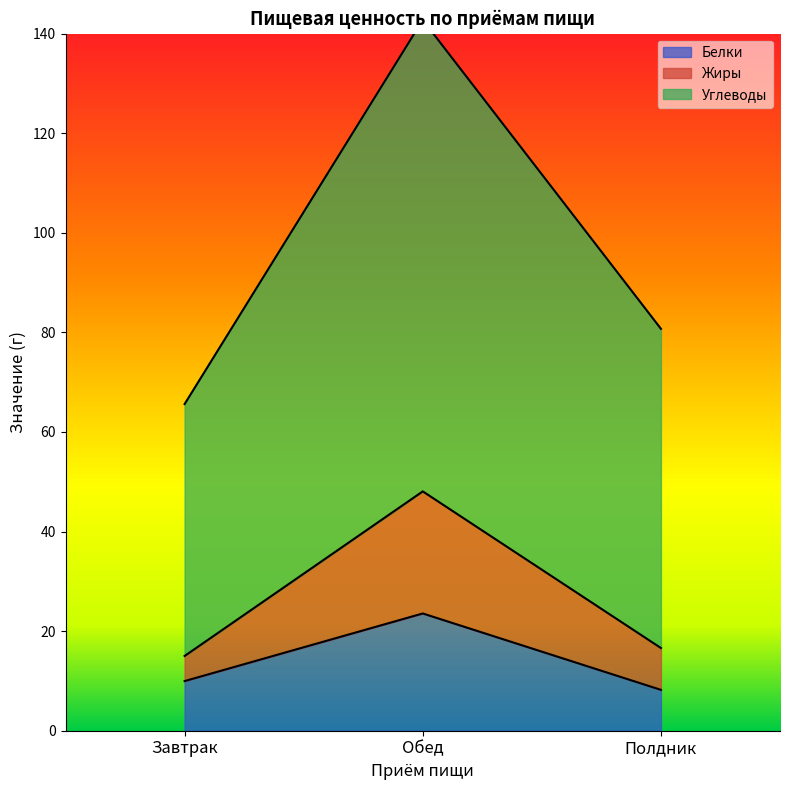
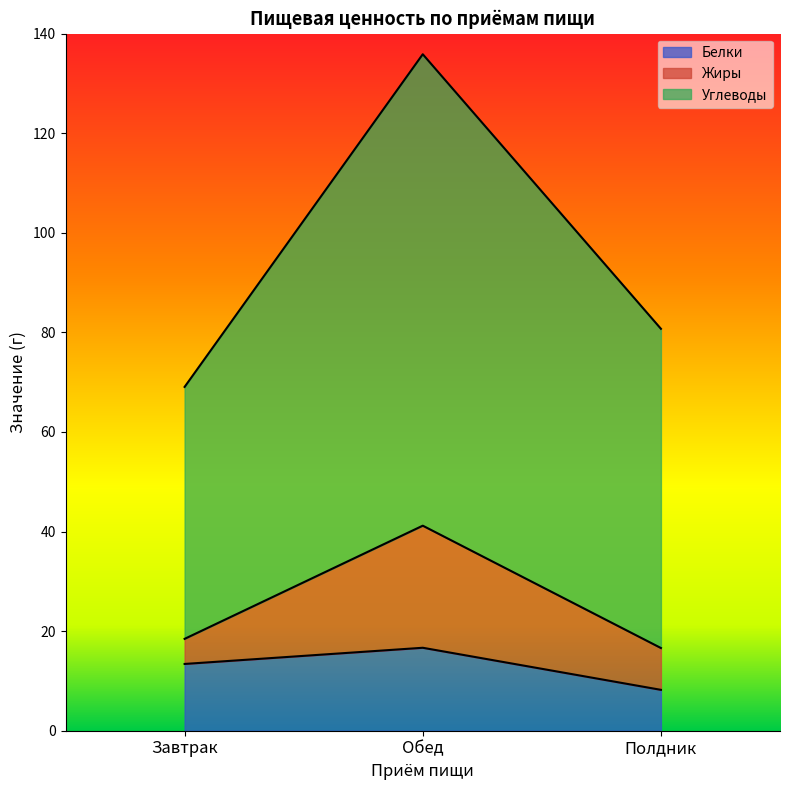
  {
    "Белки": {
-     "Завтрак": 10,
-     "Обед": 24,
+     "Завтрак": 13,
+     "Обед": 17,
      "Полдник": 8
    },
    "Жиры": {
      "Завтрак": 5,
      "Обед": 25,
      "Полдник": 8
    },
    "Углеводы": {
      "Завтрак": 51,
      "Полдник": 64
    }
  }
